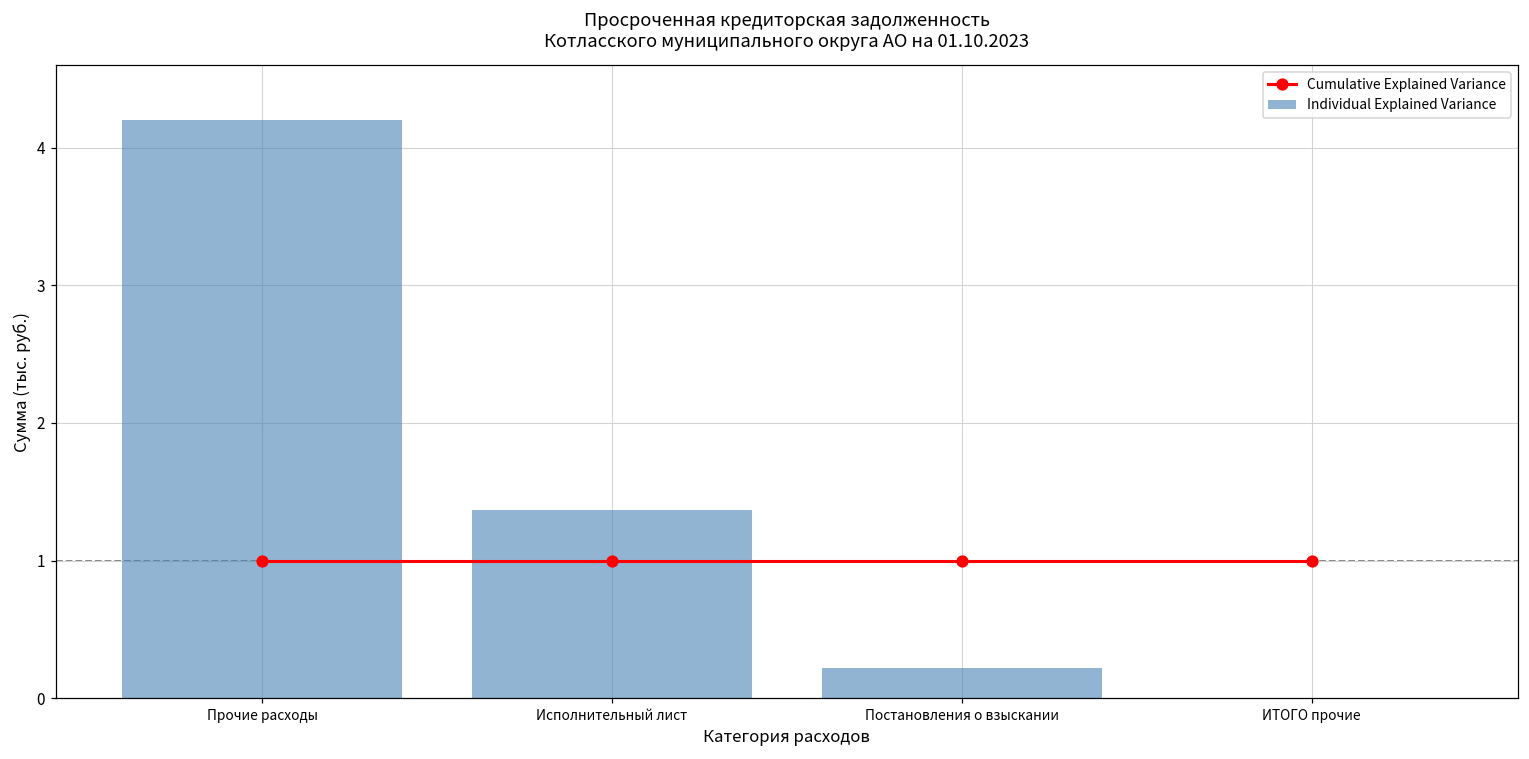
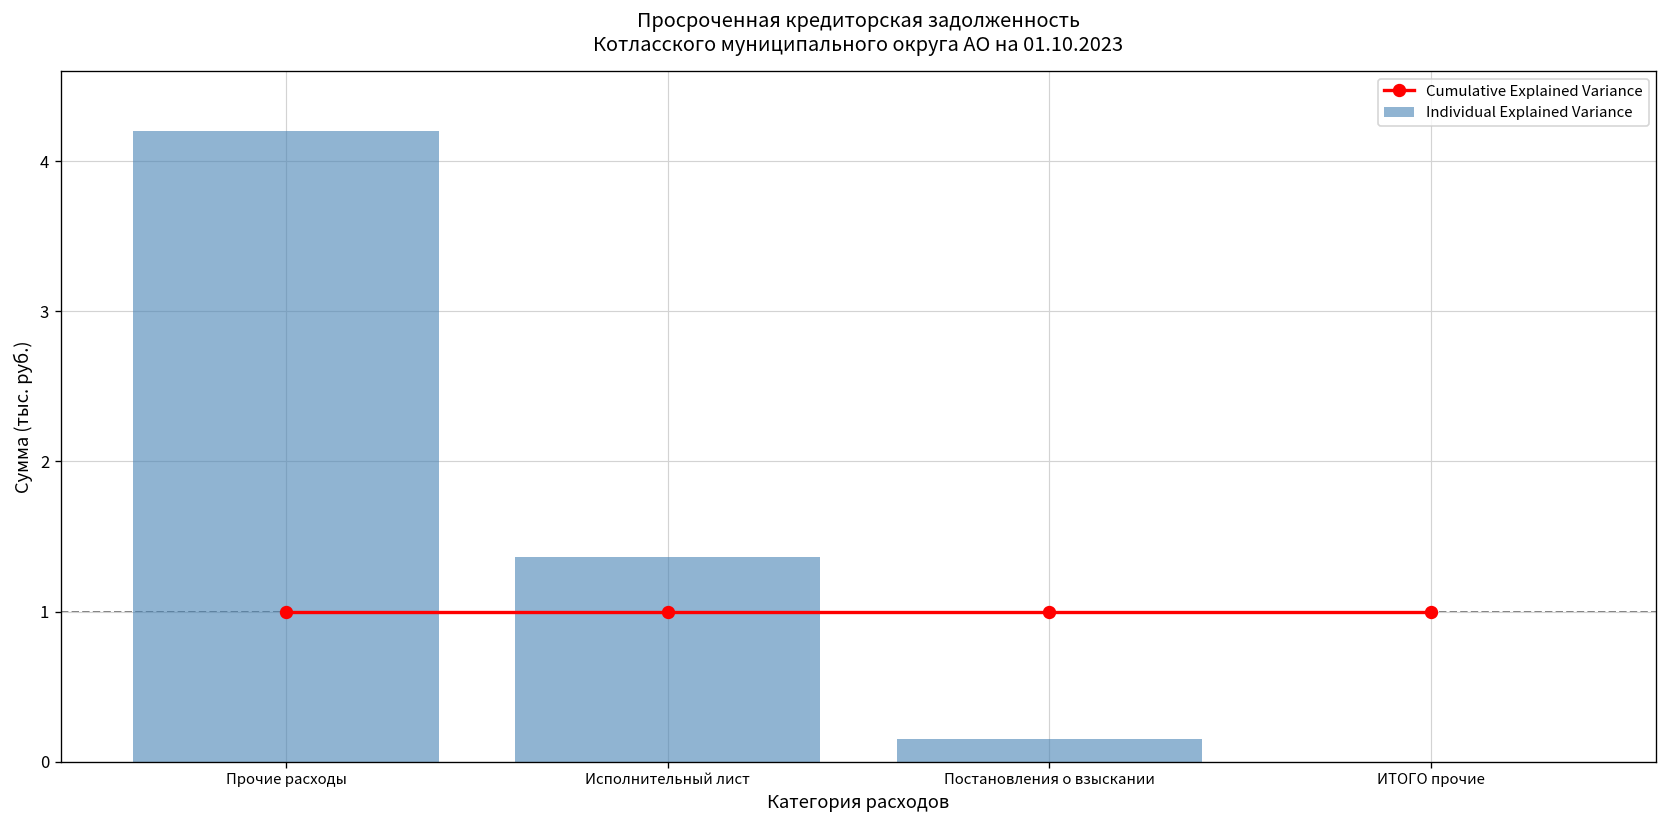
  {
    "Cumulative Explained Variance": {
      "Прочие расходы": 1.00,
      "Исполнительный лист": 1.00,
      "Постановления о взыскании": 1.00,
      "ИТОГО прочие": 1.00
    },
    "Individual Explained Variance": {
      "Прочие расходы": 4.20,
      "Исполнительный лист": 1.37,
-     "Постановления о взыскании": 0.22,
+     "Постановления о взыскании": 0.15,
      "ИТОГО прочие": 0.00
    }
  }
